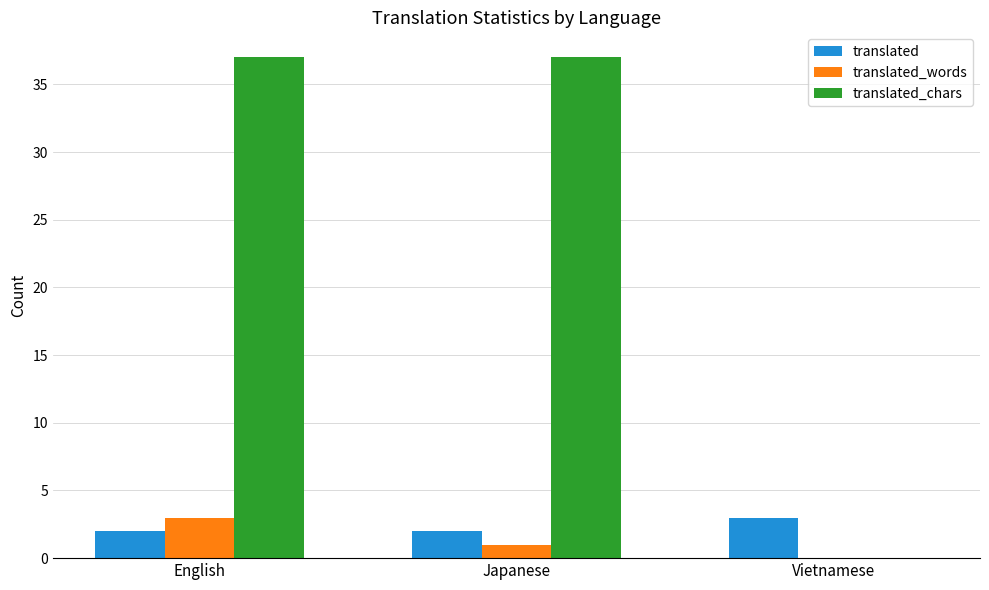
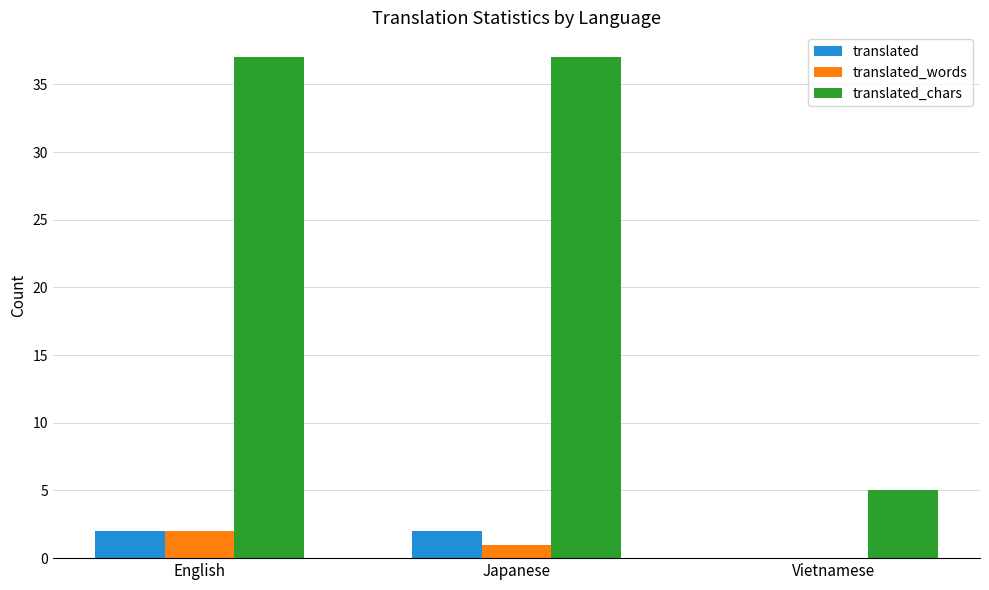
  {
    "translated": {
      "English": 2,
      "Japanese": 2,
-     "Vietnamese": 3
+     "Vietnamese": 0
    },
    "translated_words": {
-     "English": 3,
+     "English": 2,
      "Japanese": 1,
      "Vietnamese": 0
    },
    "translated_chars": {
      "English": 37,
      "Japanese": 37,
-     "Vietnamese": 0
+     "Vietnamese": 5
    }
  }
